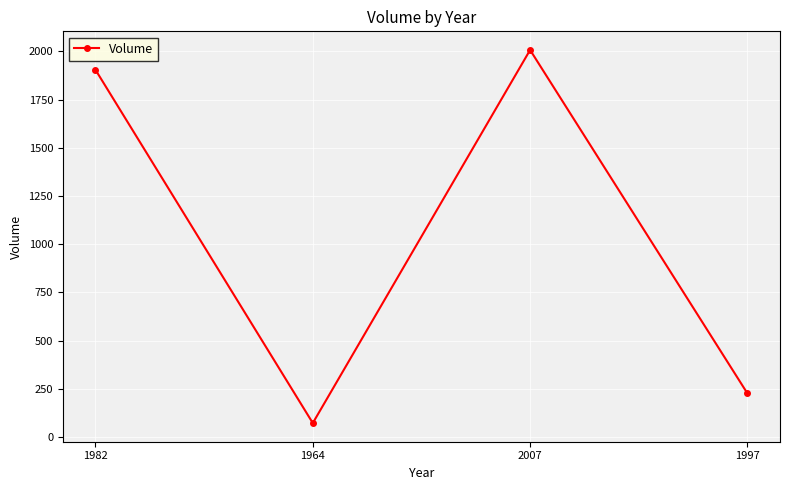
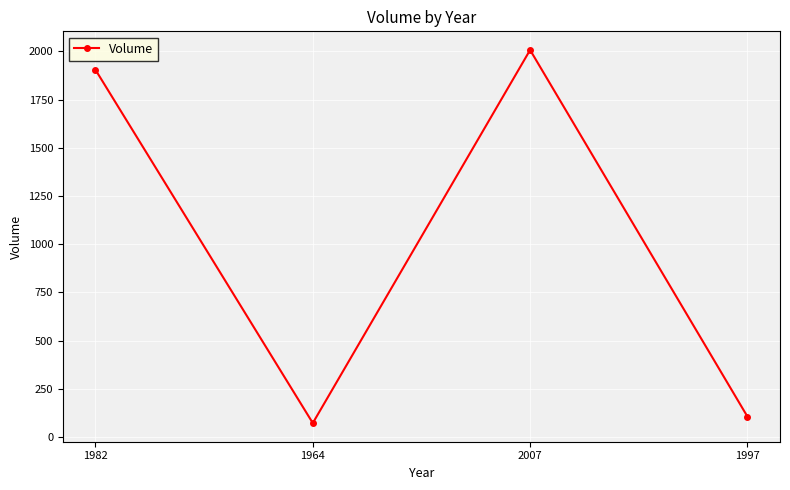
  {
    "1982": 1900,
    "1964": 70,
    "2007": 2010,
-   "1997": 230
+   "1997": 110
  }
